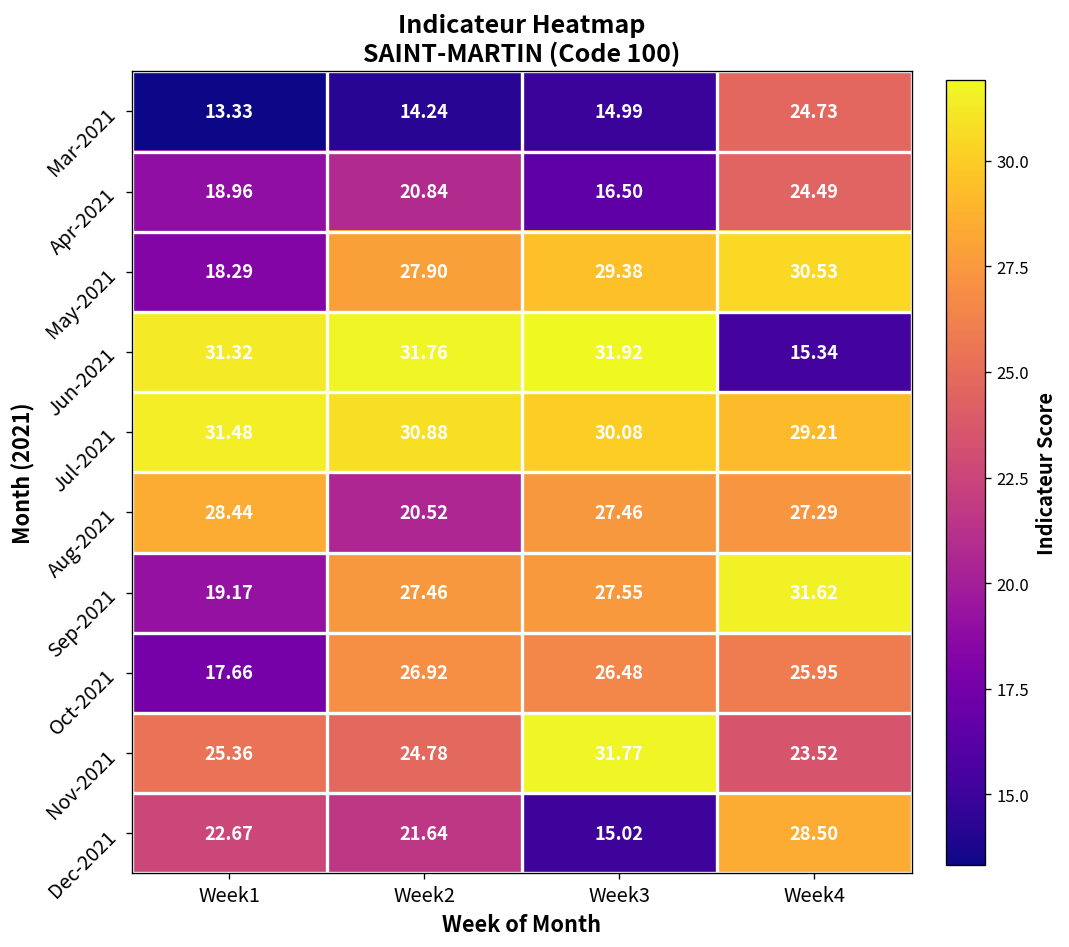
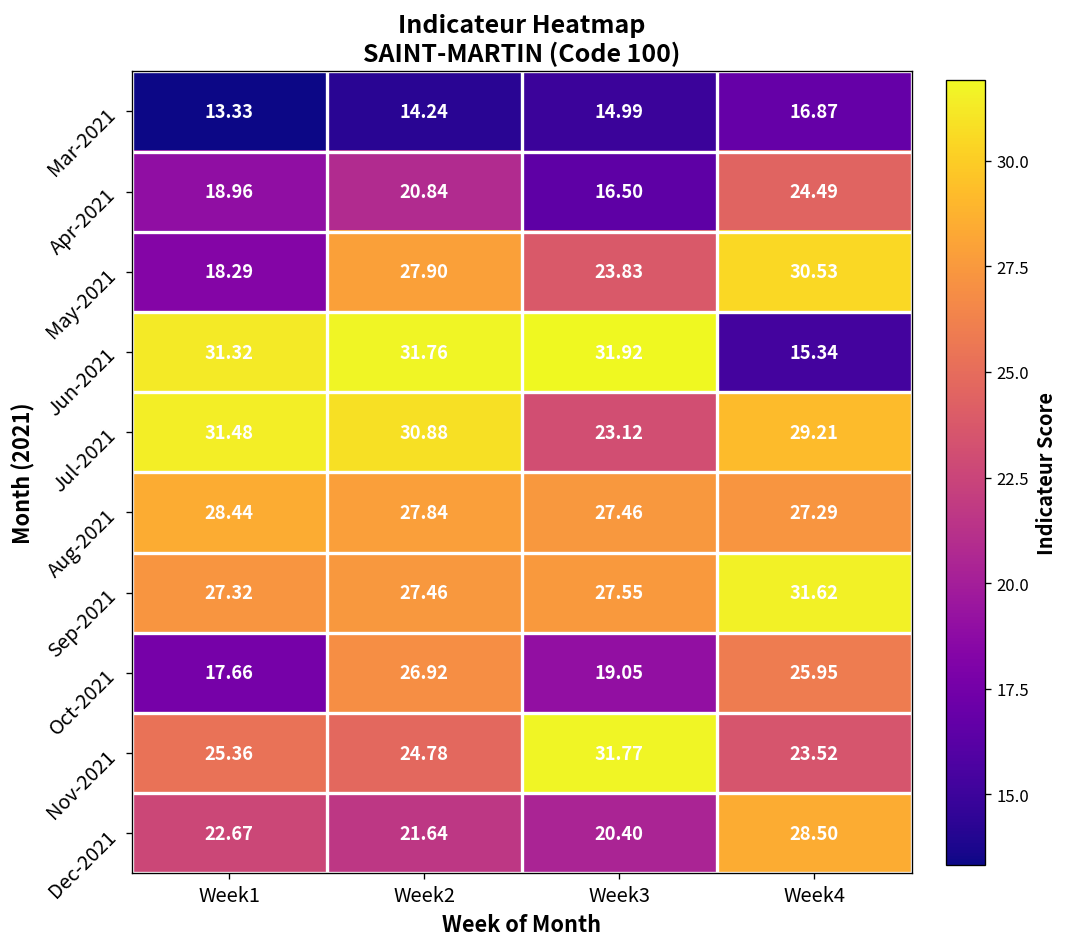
  {
    "Mar-2021": {
      "Week1": 13.33,
      "Week2": 14.24,
      "Week3": 14.99,
-     "Week4": 24.73
+     "Week4": 16.87
    },
    "Apr-2021": {
      "Week1": 18.96,
      "Week2": 20.84,
      "Week3": 16.50,
      "Week4": 24.49
    },
    "May-2021": {
      "Week1": 18.29,
      "Week2": 27.90,
-     "Week3": 29.38,
+     "Week3": 23.83,
      "Week4": 30.53
    },
    "Jun-2021": {
      "Week1": 31.32,
      "Week2": 31.76,
      "Week3": 31.92,
      "Week4": 15.34
    },
    "Jul-2021": {
      "Week1": 31.48,
      "Week2": 30.88,
-     "Week3": 30.08,
+     "Week3": 23.12,
      "Week4": 29.21
    },
    "Aug-2021": {
      "Week1": 28.44,
-     "Week2": 20.52,
+     "Week2": 27.84,
      "Week3": 27.46,
      "Week4": 27.29
    },
    "Sep-2021": {
-     "Week1": 19.17,
+     "Week1": 27.32,
      "Week2": 27.46,
      "Week3": 27.55,
      "Week4": 31.62
    },
    "Oct-2021": {
      "Week1": 17.66,
      "Week2": 26.92,
-     "Week3": 26.48,
+     "Week3": 19.05,
      "Week4": 25.95
    },
    "Nov-2021": {
      "Week1": 25.36,
      "Week2": 24.78,
      "Week3": 31.77,
      "Week4": 23.52
    },
    "Dec-2021": {
      "Week1": 22.67,
      "Week2": 21.64,
-     "Week3": 15.02,
+     "Week3": 20.40,
      "Week4": 28.50
    }
  }
